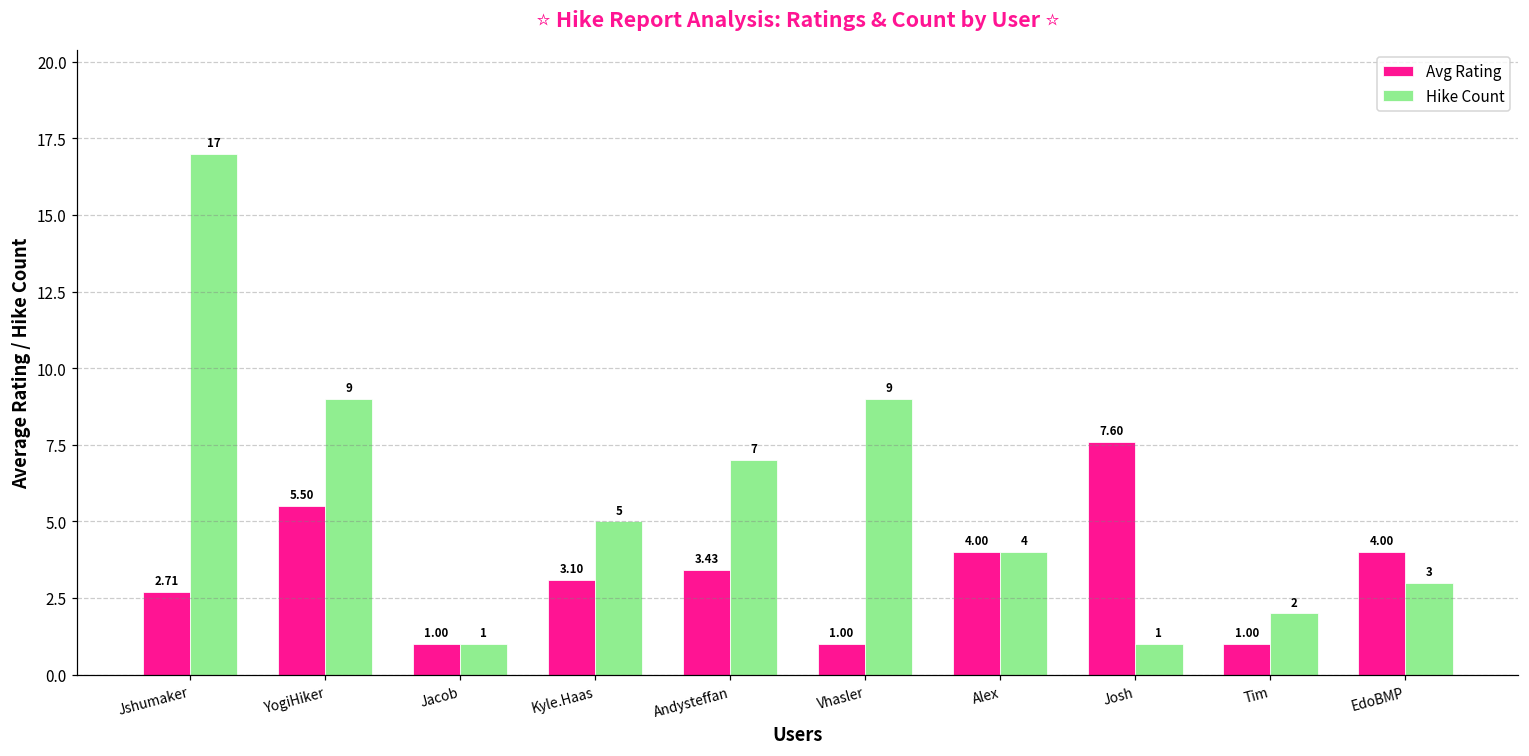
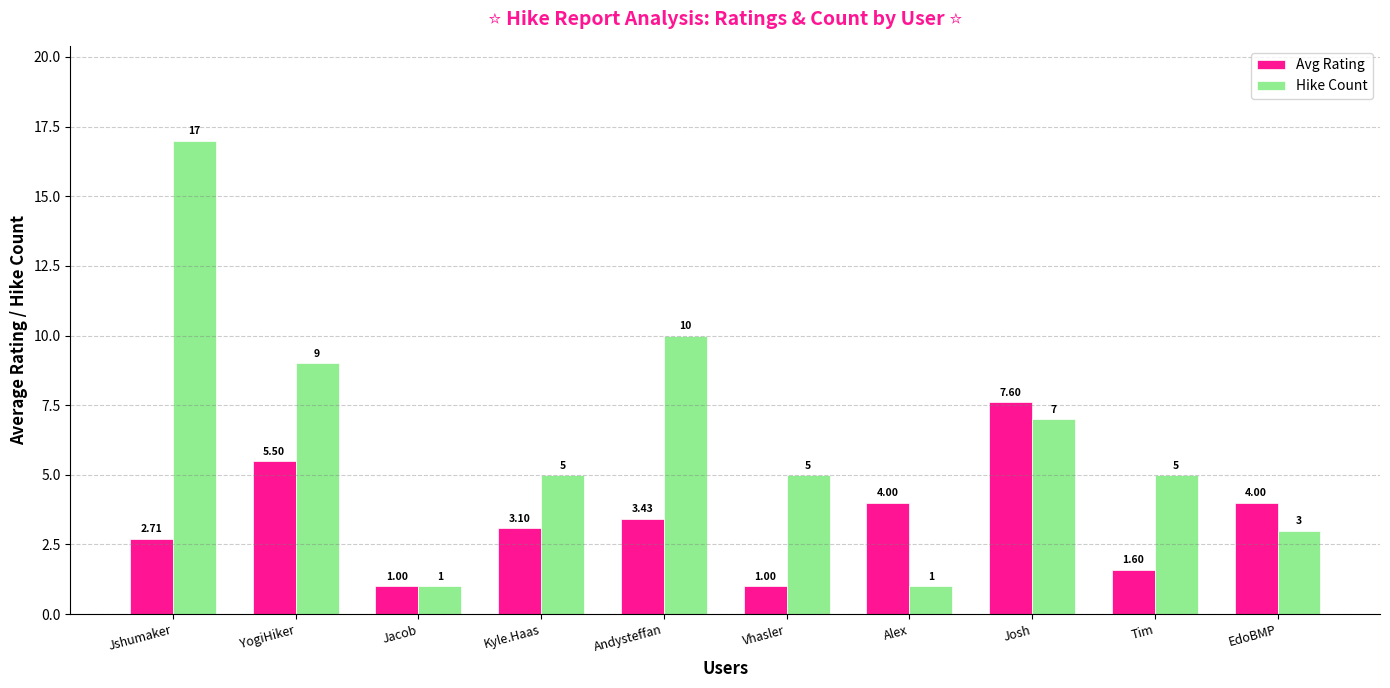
  {
    "Avg Rating": {
      "Jshumaker": 2.71,
      "YogiHiker": 5.50,
      "Jacob": 1.00,
      "Kyle.Haas": 3.10,
      "Andysteffan": 3.43,
      "Vhasler": 1.00,
      "Alex": 4.00,
      "Josh": 7.60,
-     "Tim": 1.00,
+     "Tim": 1.60,
      "EdoBMP": 4.00
    },
    "Hike Count": {
      "Jshumaker": 17,
      "YogiHiker": 9,
      "Jacob": 1,
      "Kyle.Haas": 5,
-     "Andysteffan": 7,
-     "Vhasler": 9,
-     "Alex": 4,
-     "Josh": 1,
-     "Tim": 2,
+     "Andysteffan": 10,
+     "Vhasler": 5,
+     "Alex": 1,
+     "Josh": 7,
+     "Tim": 5,
      "EdoBMP": 3
    }
  }
